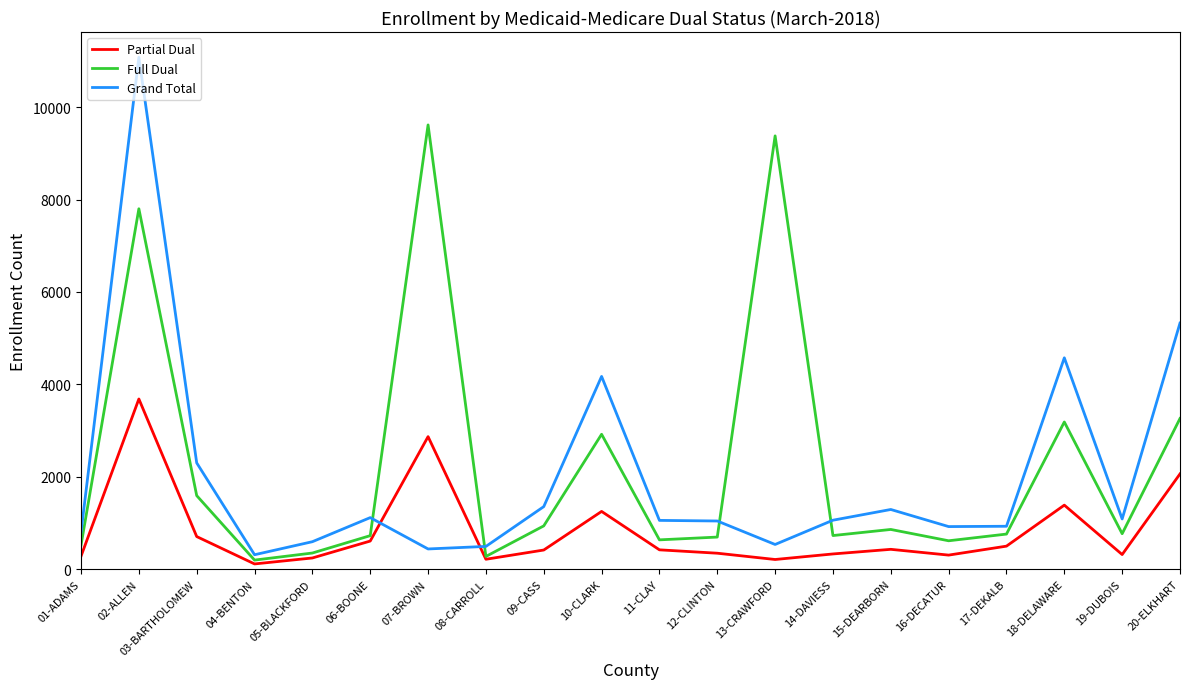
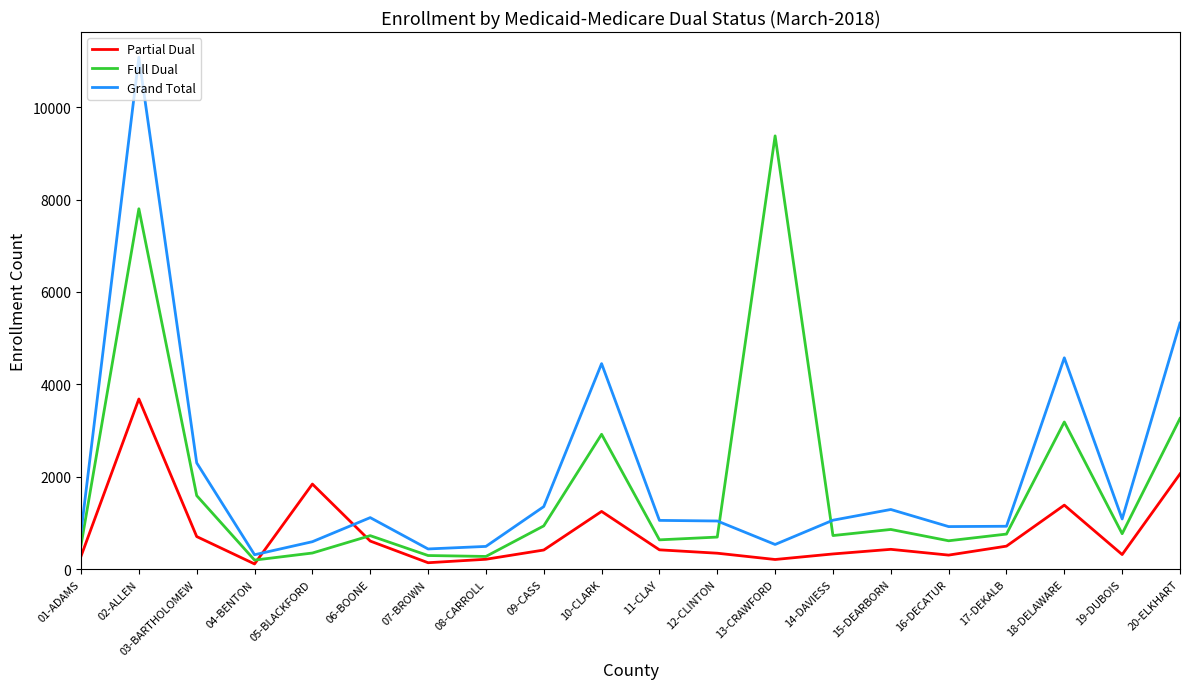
  {
    "Partial Dual": {
      "01-ADAMS": 300,
      "02-ALLEN": 3700,
      "03-BARTHOLOMEW": 700,
      "04-BENTON": 100,
-     "05-BLACKFORD": 200,
+     "05-BLACKFORD": 1800,
      "06-BOONE": 600,
-     "07-BROWN": 2900,
+     "07-BROWN": 100,
      "08-CARROLL": 200,
      "09-CASS": 400,
      "10-CLARK": 1300,
      "11-CLAY": 400,
      "12-CLINTON": 300,
      "13-CRAWFORD": 200,
      "14-DAVIESS": 300,
      "15-DEARBORN": 400,
      "16-DECATUR": 300,
      "17-DEKALB": 500,
      "18-DELAWARE": 1400,
      "19-DUBOIS": 300,
      "20-ELKHART": 2100
    },
    "Full Dual": {
      "01-ADAMS": 500,
      "02-ALLEN": 7800,
      "03-BARTHOLOMEW": 1600,
      "04-BENTON": 200,
      "05-BLACKFORD": 400,
      "06-BOONE": 700,
-     "07-BROWN": 9600,
+     "07-BROWN": 300,
      "08-CARROLL": 300,
      "09-CASS": 900,
      "10-CLARK": 2900,
      "11-CLAY": 600,
      "12-CLINTON": 700,
      "13-CRAWFORD": 9400,
      "14-DAVIESS": 700,
      "15-DEARBORN": 900,
      "16-DECATUR": 600,
      "17-DEKALB": 800,
      "18-DELAWARE": 3200,
      "19-DUBOIS": 800,
      "20-ELKHART": 3300
    },
    "Grand Total": {
      "01-ADAMS": 800,
      "03-BARTHOLOMEW": 2300,
      "04-BENTON": 300,
      "05-BLACKFORD": 600,
      "06-BOONE": 1100,
      "07-BROWN": 400,
      "08-CARROLL": 500,
      "09-CASS": 1400,
-     "10-CLARK": 4200,
+     "10-CLARK": 4500,
      "11-CLAY": 1100,
      "12-CLINTON": 1000,
      "13-CRAWFORD": 500,
      "14-DAVIESS": 1100,
      "15-DEARBORN": 1300,
      "16-DECATUR": 900,
      "17-DEKALB": 900,
      "18-DELAWARE": 4600,
      "19-DUBOIS": 1100,
      "20-ELKHART": 5300
    }
  }
